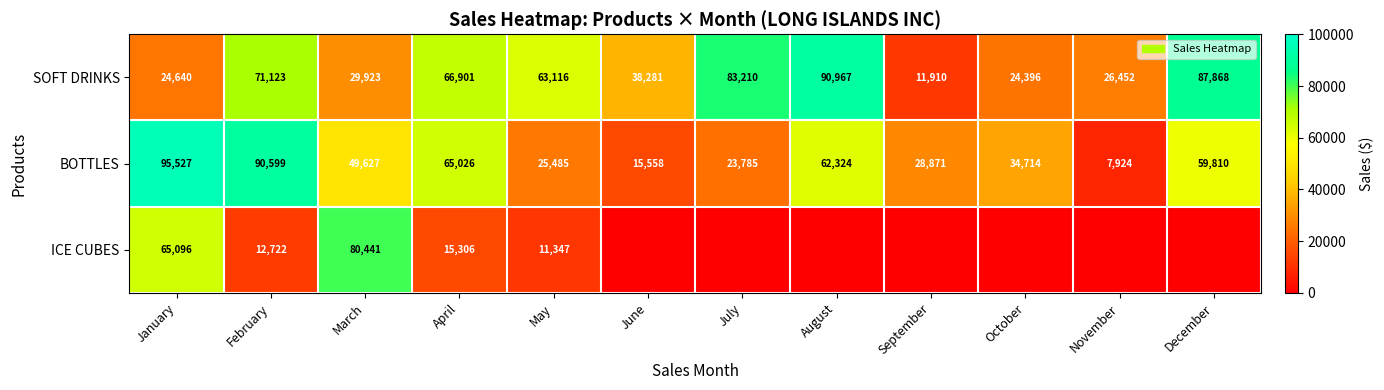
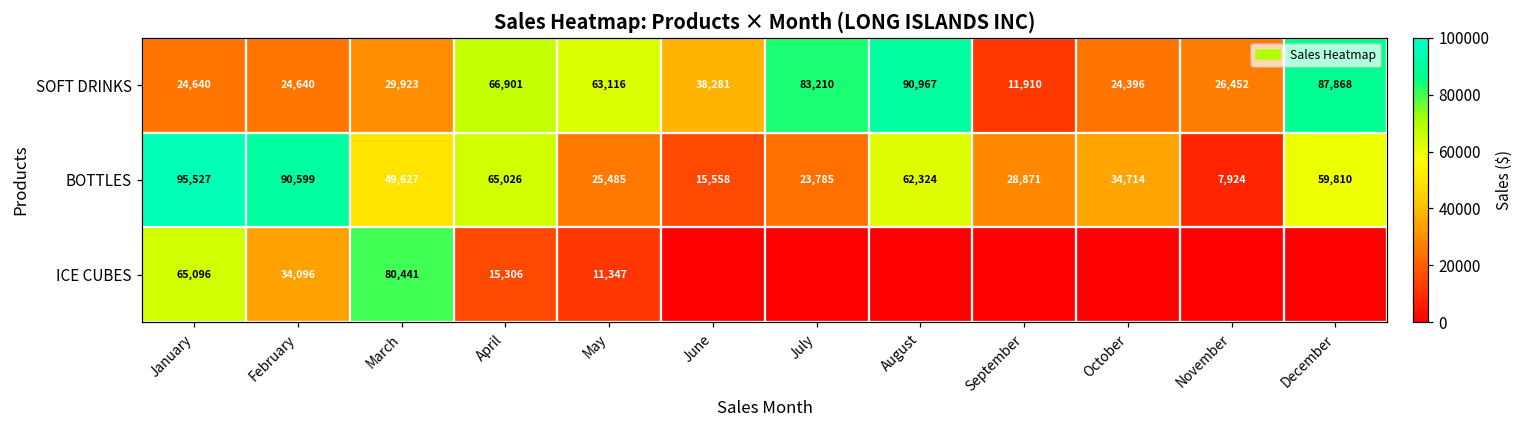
  {
    "SOFT DRINKS": {
      "January": "24,640",
-     "February": "71,123",
+     "February": "24,640",
      "March": "29,923",
      "April": "66,901",
      "May": "63,116",
      "June": "38,281",
      "July": "83,210",
      "August": "90,967",
      "September": "11,910",
      "October": "24,396",
      "November": "26,452",
      "December": "87,868"
    },
    "BOTTLES": {
      "January": "95,527",
      "February": "90,599",
      "March": "49,627",
      "April": "65,026",
      "May": "25,485",
      "June": "15,558",
      "July": "23,785",
      "August": "62,324",
      "September": "28,871",
      "October": "34,714",
      "November": "7,924",
      "December": "59,810"
    },
    "ICE CUBES": {
      "January": "65,096",
-     "February": "12,722",
+     "February": "34,096",
      "March": "80,441",
      "April": "15,306",
      "May": "11,347"
    }
  }
